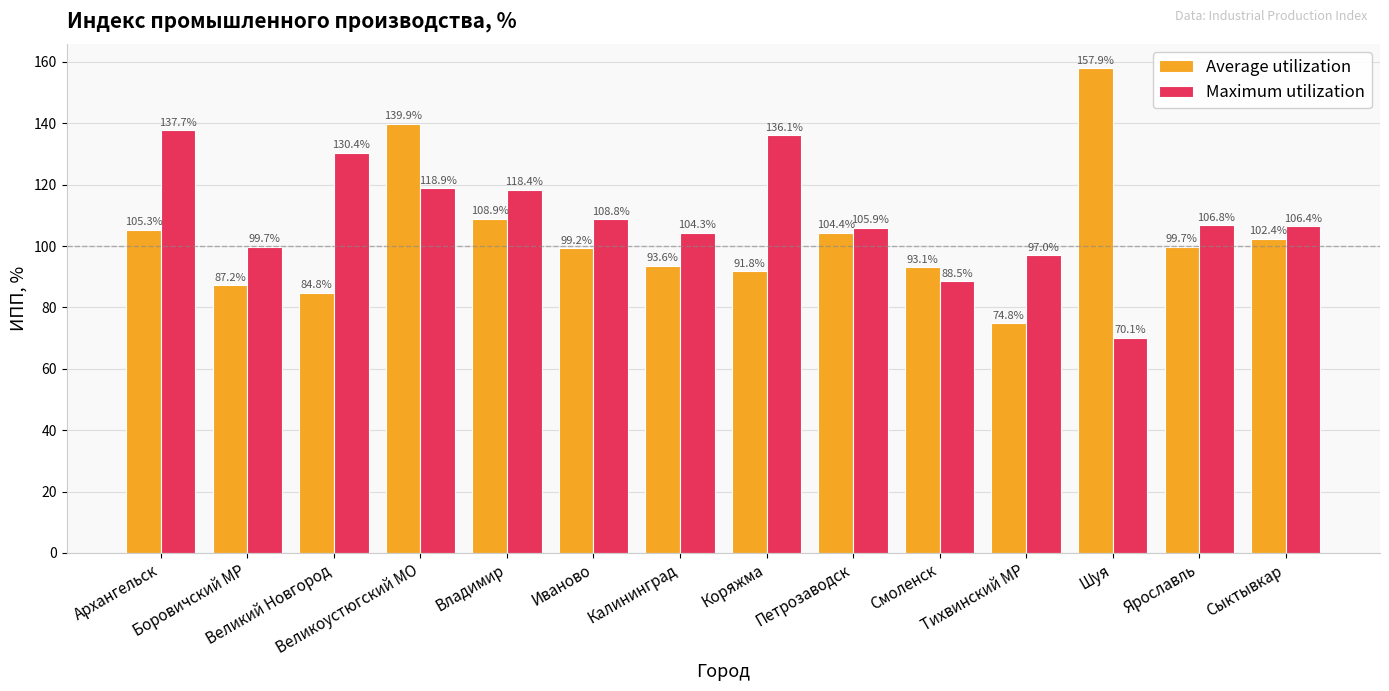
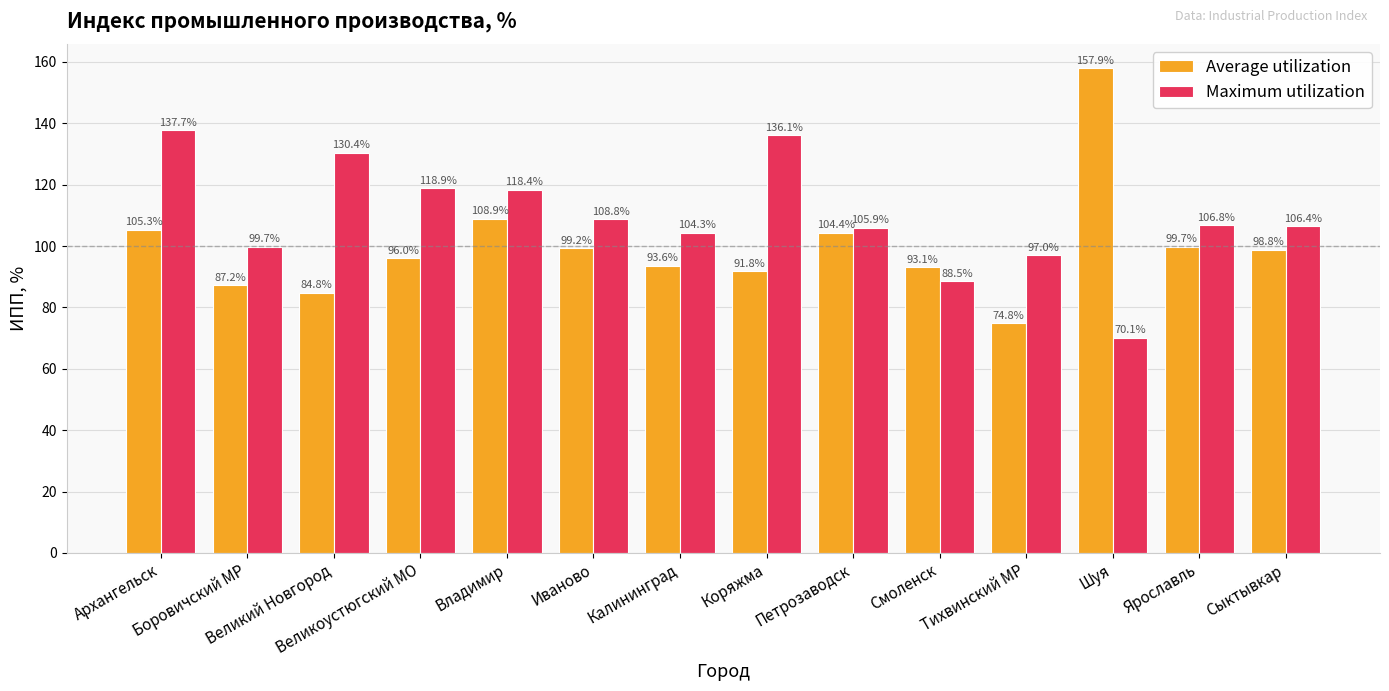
  {
    "Average utilization": {
      "Архангельск": "105.3%",
      "Боровичский МР": "87.2%",
      "Великий Новгород": "84.8%",
-     "Великоустюгский МО": "139.9%",
+     "Великоустюгский МО": "96.0%",
      "Владимир": "108.9%",
      "Иваново": "99.2%",
      "Калининград": "93.6%",
      "Коряжма": "91.8%",
      "Петрозаводск": "104.4%",
      "Смоленск": "93.1%",
      "Тихвинский МР": "74.8%",
      "Шуя": "157.9%",
      "Ярославль": "99.7%",
-     "Сыктывкар": "102.4%"
+     "Сыктывкар": "98.8%"
    },
    "Maximum utilization": {
      "Архангельск": "137.7%",
      "Боровичский МР": "99.7%",
      "Великий Новгород": "130.4%",
      "Великоустюгский МО": "118.9%",
      "Владимир": "118.4%",
      "Иваново": "108.8%",
      "Калининград": "104.3%",
      "Коряжма": "136.1%",
      "Петрозаводск": "105.9%",
      "Смоленск": "88.5%",
      "Тихвинский МР": "97.0%",
      "Шуя": "70.1%",
      "Ярославль": "106.8%",
      "Сыктывкар": "106.4%"
    }
  }
